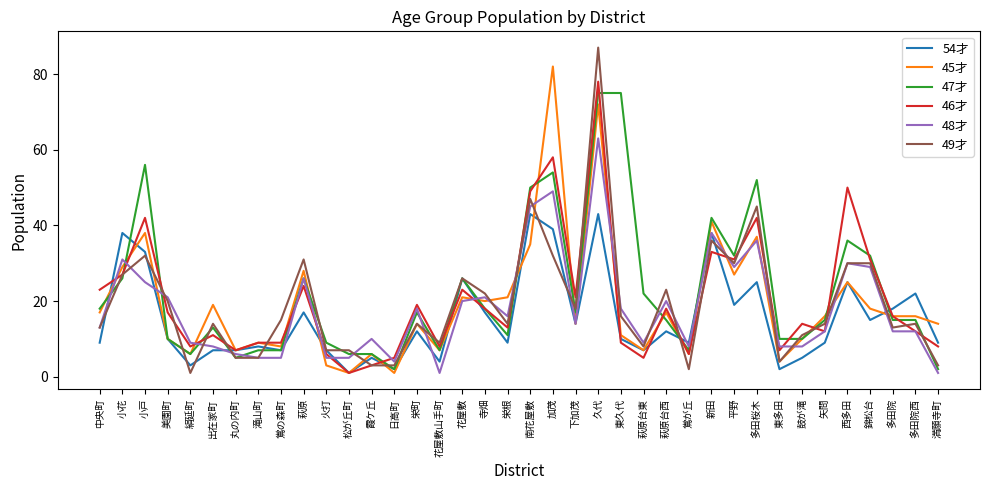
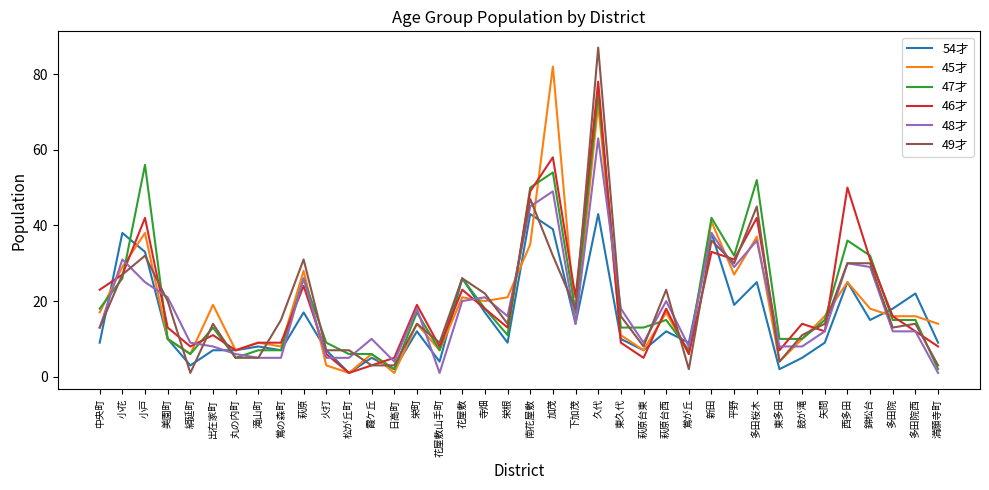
  {
    "54才": {
      "中央町": 9,
      "小花": 38,
      "小戸": 33,
      "絹延町": 3,
      "出在家町": 7,
      "滝山町": 8,
      "萩原": 17,
      "霞ケ丘": 5,
      "栄町": 12,
      "花屋敷山手町": 4,
      "寺畑": 17,
      "栄根": 9,
      "南花屋敷": 43,
      "加茂": 39,
      "久代": 43,
      "東久代": 10,
      "萩原台西": 12,
      "鴬が丘": 9,
      "平野": 19,
      "多田桜木": 25,
      "東多田": 2,
      "鼓が滝": 5,
      "矢問": 9,
      "錦松台": 15,
      "多田院": 18,
      "多田院西": 22,
      "満願寺町": 9
    },
    "45才": {
      "中央町": 17,
      "小花": 29,
      "小戸": 38,
      "出在家町": 19,
      "鴬の森町": 8,
      "萩原": 28,
      "火打": 3,
      "日高町": 1,
      "花屋敷": 21,
      "寺畑": 20,
      "栄根": 21,
      "南花屋敷": 35,
      "加茂": 82,
      "久代": 72,
      "東久代": 11,
      "萩原台西": 17,
      "新田": 41,
      "平野": 27,
      "多田桜木": 37,
      "矢問": 16,
      "錦松台": 18,
      "多田院西": 16,
      "満願寺町": 14
    },
    "47才": {
      "中央町": 18,
      "小花": 26,
      "小戸": 56,
      "出在家町": 13,
      "滝山町": 7,
      "火打": 9,
      "松が丘町": 6,
      "栄町": 17,
      "栄根": 11,
      "南花屋敷": 50,
      "加茂": 54,
      "下加茂": 17,
      "久代": 75,
-     "東久代": 75,
-     "萩原台東": 22,
+     "東久代": 13,
+     "萩原台東": 13,
      "萩原台西": 15,
      "鴬が丘": 7,
      "新田": 42,
      "平野": 32,
      "多田桜木": 52,
      "東多田": 10,
      "矢問": 15,
      "西多田": 36,
      "錦松台": 32,
      "多田院": 15,
      "多田院西": 15,
      "満願寺町": 2
    },
    "46才": {
      "中央町": 23,
      "小戸": 42,
-     "美園町": 17,
+     "美園町": 13,
      "絹延町": 8,
      "出在家町": 11,
      "鴬の森町": 9,
      "萩原": 24,
      "火打": 6,
      "日高町": 5,
      "栄町": 19,
      "花屋敷山手町": 8,
      "花屋敷": 23,
      "栄根": 13,
      "南花屋敷": 49,
      "加茂": 58,
      "下加茂": 21,
      "久代": 78,
      "東久代": 9,
      "萩原台東": 5,
      "萩原台西": 18,
      "新田": 33,
      "平野": 31,
      "多田桜木": 42,
      "東多田": 7,
      "鼓が滝": 14,
      "西多田": 50,
      "錦松台": 31,
      "満願寺町": 8
    },
    "48才": {
      "小花": 31,
      "小戸": 25,
      "美園町": 21,
      "絹延町": 9,
      "出在家町": 8,
      "丸の内町": 6,
      "鴬の森町": 5,
      "火打": 5,
      "松が丘町": 5,
      "霞ケ丘": 10,
      "日高町": 4,
      "栄町": 18,
      "花屋敷山手町": 1,
      "花屋敷": 20,
      "寺畑": 21,
      "栄根": 16,
      "南花屋敷": 45,
      "加茂": 49,
      "久代": 63,
      "東久代": 18,
      "萩原台東": 9,
      "萩原台西": 20,
      "鴬が丘": 8,
      "平野": 29,
      "多田桜木": 36,
      "東多田": 8,
      "鼓が滝": 8,
      "錦松台": 29,
      "多田院": 12,
      "満願寺町": 1
    },
    "49才": {
      "小戸": 32,
      "美園町": 20,
      "絹延町": 1,
      "出在家町": 14,
      "鴬の森町": 15,
      "萩原": 31,
      "松が丘町": 7,
      "日高町": 3,
      "花屋敷山手町": 9,
      "寺畑": 22,
      "栄根": 14,
      "南花屋敷": 47,
      "加茂": 32,
      "下加茂": 18,
      "久代": 87,
      "東久代": 16,
      "萩原台東": 8,
      "萩原台西": 23,
      "鴬が丘": 2,
      "新田": 36,
      "平野": 30,
      "多田桜木": 45,
      "鼓が滝": 11,
      "矢問": 14,
      "錦松台": 30,
      "多田院": 13,
      "多田院西": 14,
      "満願寺町": 3
    }
  }
